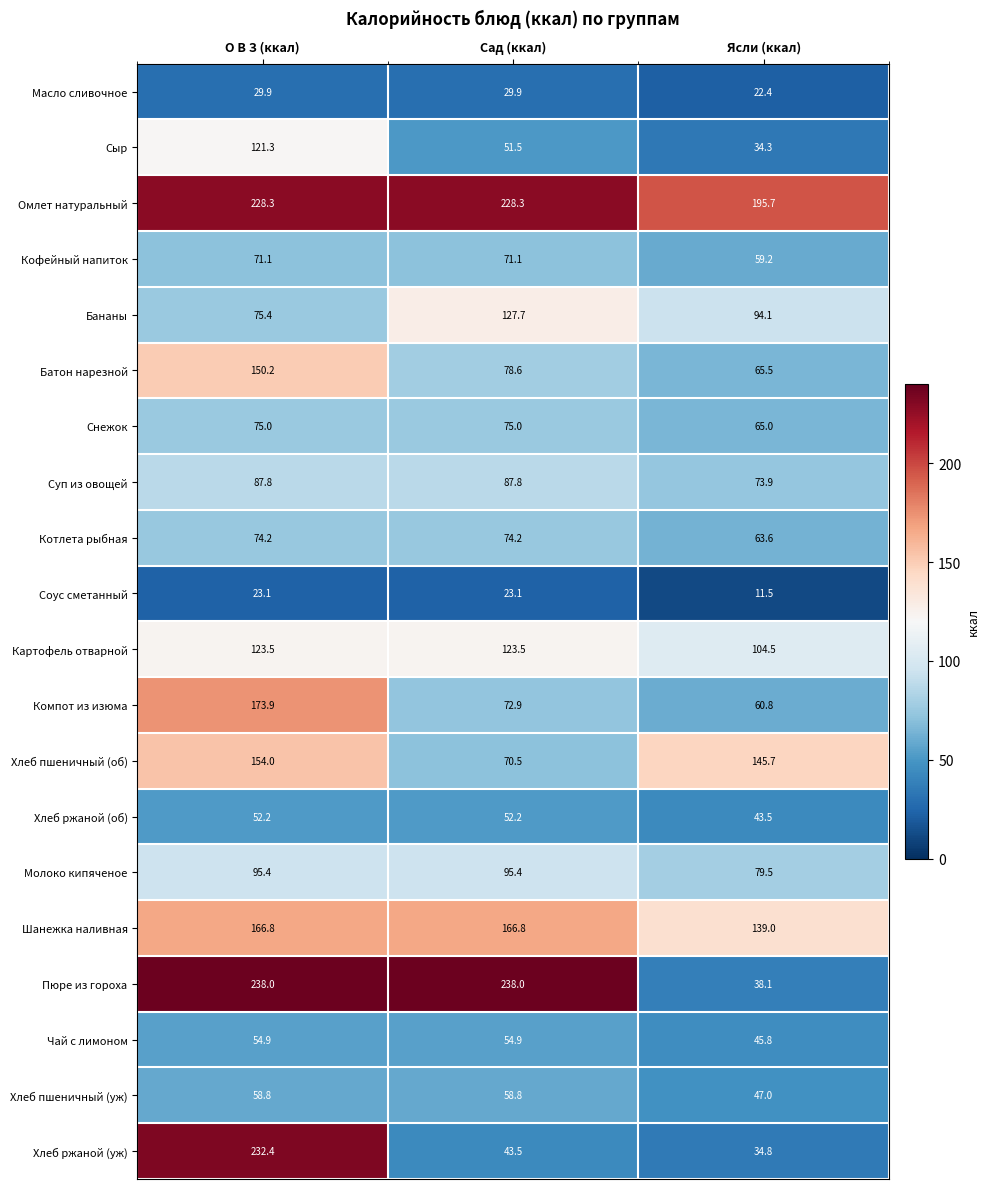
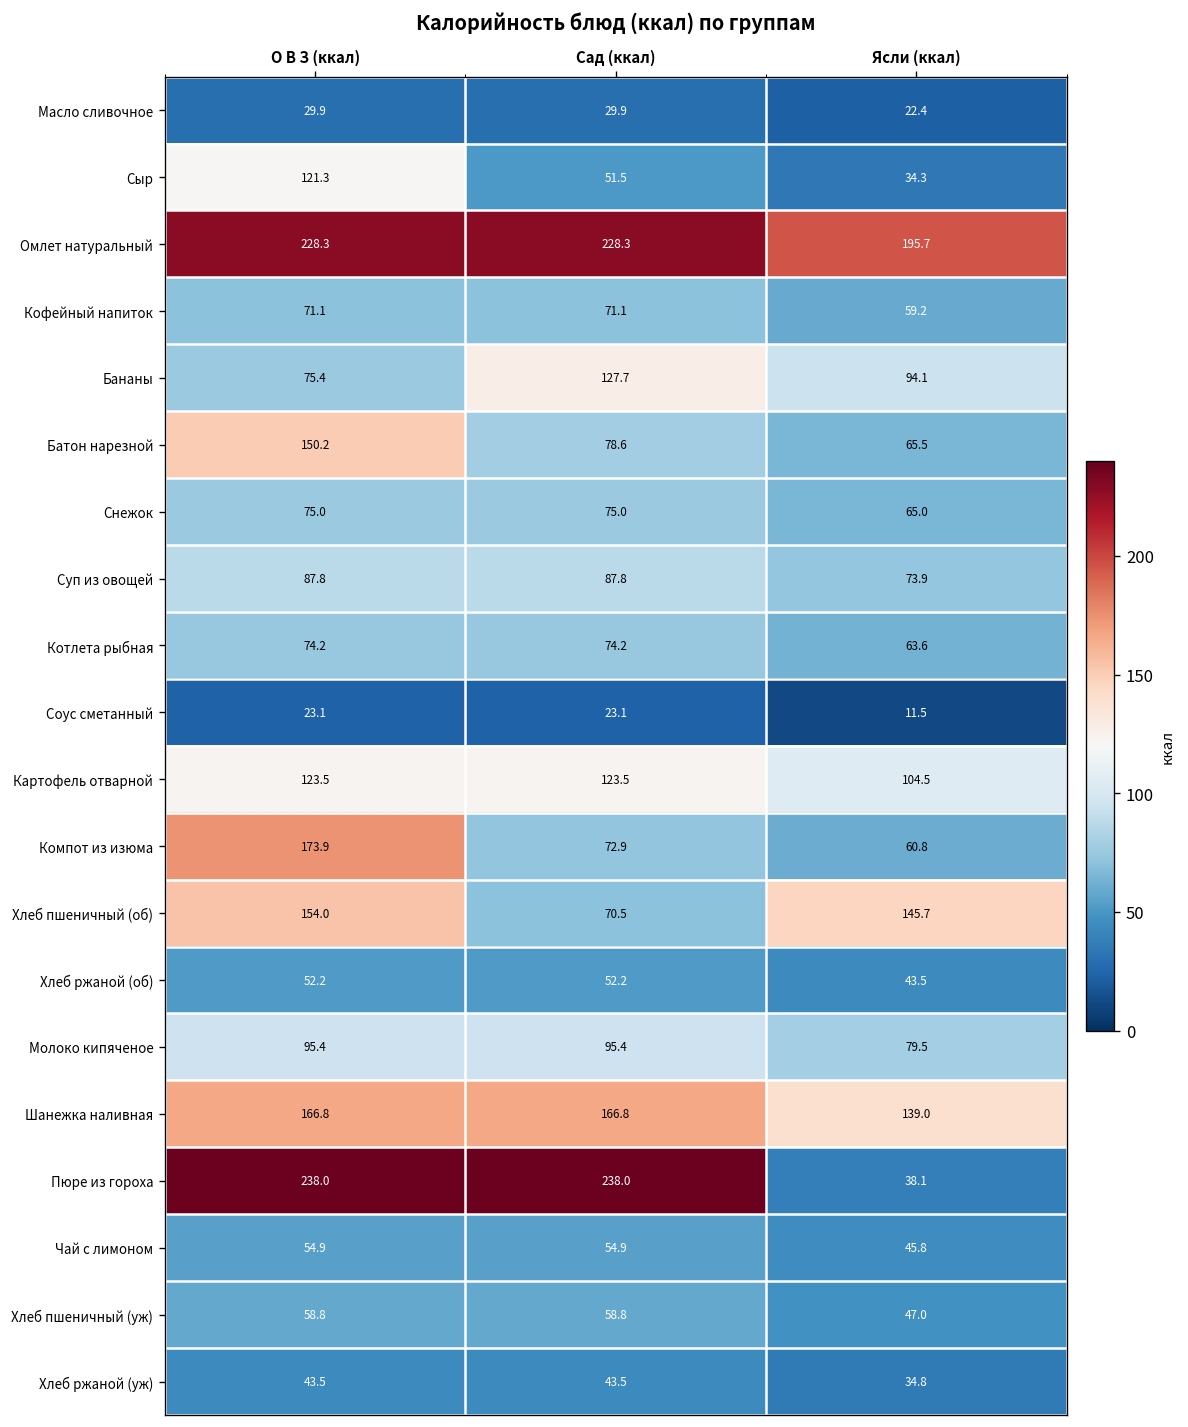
  {
    "Масло сливочное": {
      "О В З (ккал)": 29.9,
      "Сад (ккал)": 29.9,
      "Ясли (ккал)": 22.4
    },
    "Сыр": {
      "О В З (ккал)": 121.3,
      "Сад (ккал)": 51.5,
      "Ясли (ккал)": 34.3
    },
    "Омлет натуральный": {
      "О В З (ккал)": 228.3,
      "Сад (ккал)": 228.3,
      "Ясли (ккал)": 195.7
    },
    "Кофейный напиток": {
      "О В З (ккал)": 71.1,
      "Сад (ккал)": 71.1,
      "Ясли (ккал)": 59.2
    },
    "Бананы": {
      "О В З (ккал)": 75.4,
      "Сад (ккал)": 127.7,
      "Ясли (ккал)": 94.1
    },
    "Батон нарезной": {
      "О В З (ккал)": 150.2,
      "Сад (ккал)": 78.6,
      "Ясли (ккал)": 65.5
    },
    "Снежок": {
      "О В З (ккал)": 75.0,
      "Сад (ккал)": 75.0,
      "Ясли (ккал)": 65.0
    },
    "Суп из овощей": {
      "О В З (ккал)": 87.8,
      "Сад (ккал)": 87.8,
      "Ясли (ккал)": 73.9
    },
    "Котлета рыбная": {
      "О В З (ккал)": 74.2,
      "Сад (ккал)": 74.2,
      "Ясли (ккал)": 63.6
    },
    "Соус сметанный": {
      "О В З (ккал)": 23.1,
      "Сад (ккал)": 23.1,
      "Ясли (ккал)": 11.5
    },
    "Картофель отварной": {
      "О В З (ккал)": 123.5,
      "Сад (ккал)": 123.5,
      "Ясли (ккал)": 104.5
    },
    "Компот из изюма": {
      "О В З (ккал)": 173.9,
      "Сад (ккал)": 72.9,
      "Ясли (ккал)": 60.8
    },
    "Хлеб пшеничный (об)": {
      "О В З (ккал)": 154.0,
      "Сад (ккал)": 70.5,
      "Ясли (ккал)": 145.7
    },
    "Хлеб ржаной (об)": {
      "О В З (ккал)": 52.2,
      "Сад (ккал)": 52.2,
      "Ясли (ккал)": 43.5
    },
    "Молоко кипяченое": {
      "О В З (ккал)": 95.4,
      "Сад (ккал)": 95.4,
      "Ясли (ккал)": 79.5
    },
    "Шанежка наливная": {
      "О В З (ккал)": 166.8,
      "Сад (ккал)": 166.8,
      "Ясли (ккал)": 139.0
    },
    "Пюре из гороха": {
      "О В З (ккал)": 238.0,
      "Сад (ккал)": 238.0,
      "Ясли (ккал)": 38.1
    },
    "Чай с лимоном": {
      "О В З (ккал)": 54.9,
      "Сад (ккал)": 54.9,
      "Ясли (ккал)": 45.8
    },
    "Хлеб пшеничный (уж)": {
      "О В З (ккал)": 58.8,
      "Сад (ккал)": 58.8,
      "Ясли (ккал)": 47.0
    },
    "Хлеб ржаной (уж)": {
-     "О В З (ккал)": 232.4,
+     "О В З (ккал)": 43.5,
      "Сад (ккал)": 43.5,
      "Ясли (ккал)": 34.8
    }
  }
